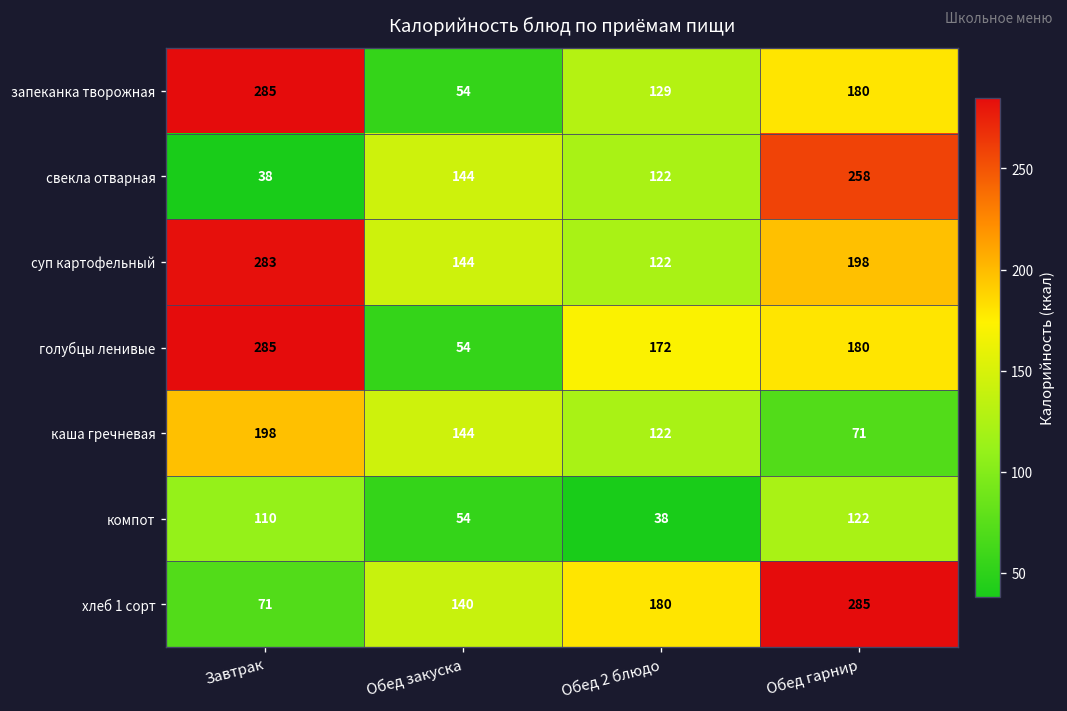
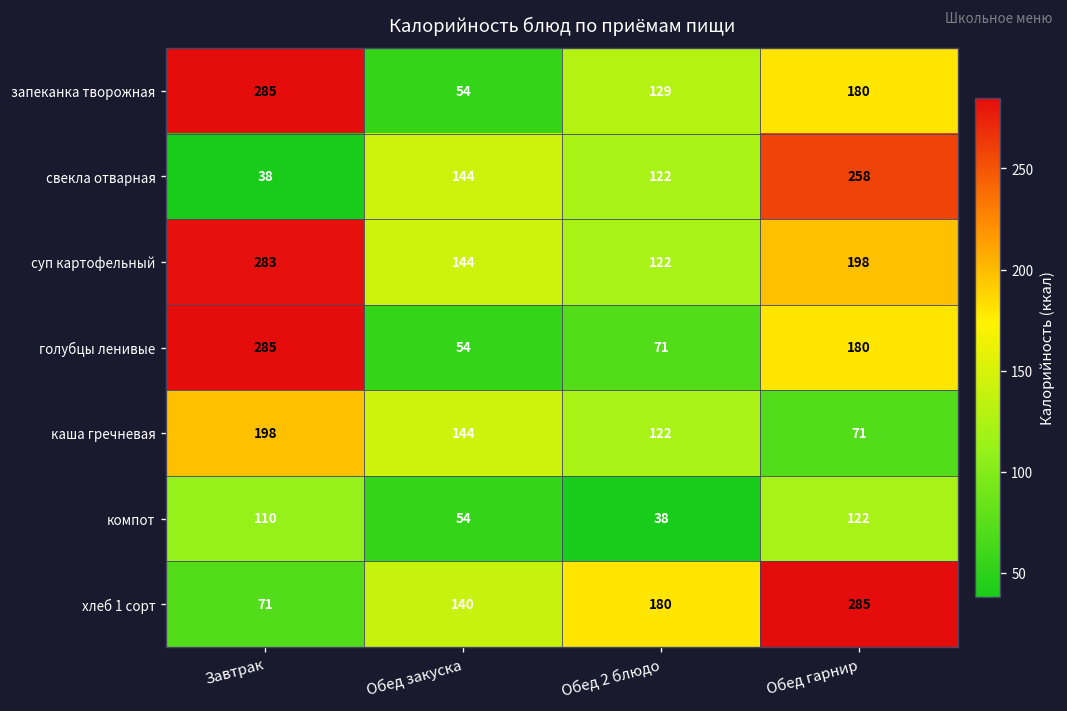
  {
    "запеканка творожная": {
      "Завтрак": 285,
      "Обед закуска": 54,
      "Обед 2 блюдо": 129,
      "Обед гарнир": 180
    },
    "свекла отварная": {
      "Завтрак": 38,
      "Обед закуска": 144,
      "Обед 2 блюдо": 122,
      "Обед гарнир": 258
    },
    "суп картофельный": {
      "Завтрак": 283,
      "Обед закуска": 144,
      "Обед 2 блюдо": 122,
      "Обед гарнир": 198
    },
    "голубцы ленивые": {
      "Завтрак": 285,
      "Обед закуска": 54,
-     "Обед 2 блюдо": 172,
+     "Обед 2 блюдо": 71,
      "Обед гарнир": 180
    },
    "каша гречневая": {
      "Завтрак": 198,
      "Обед закуска": 144,
      "Обед 2 блюдо": 122,
      "Обед гарнир": 71
    },
    "компот": {
      "Завтрак": 110,
      "Обед закуска": 54,
      "Обед 2 блюдо": 38,
      "Обед гарнир": 122
    },
    "хлеб 1 сорт": {
      "Завтрак": 71,
      "Обед закуска": 140,
      "Обед 2 блюдо": 180,
      "Обед гарнир": 285
    }
  }
